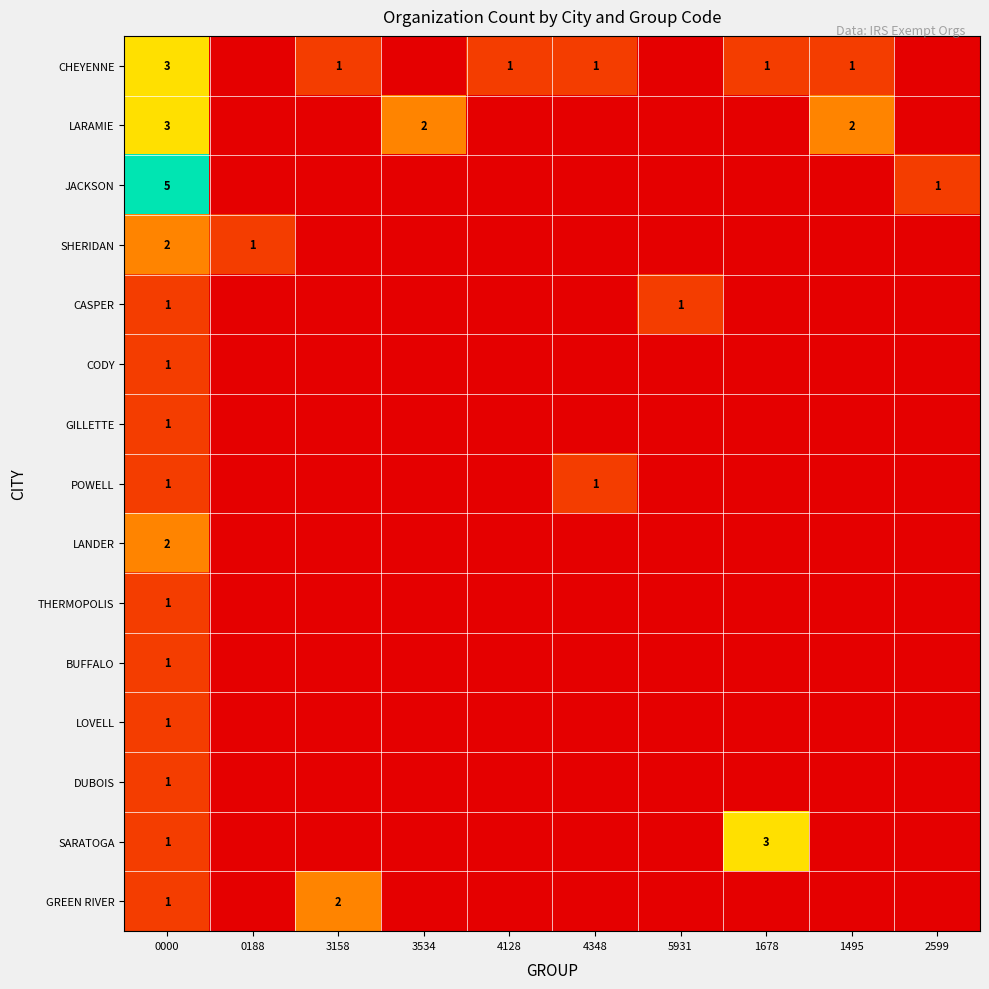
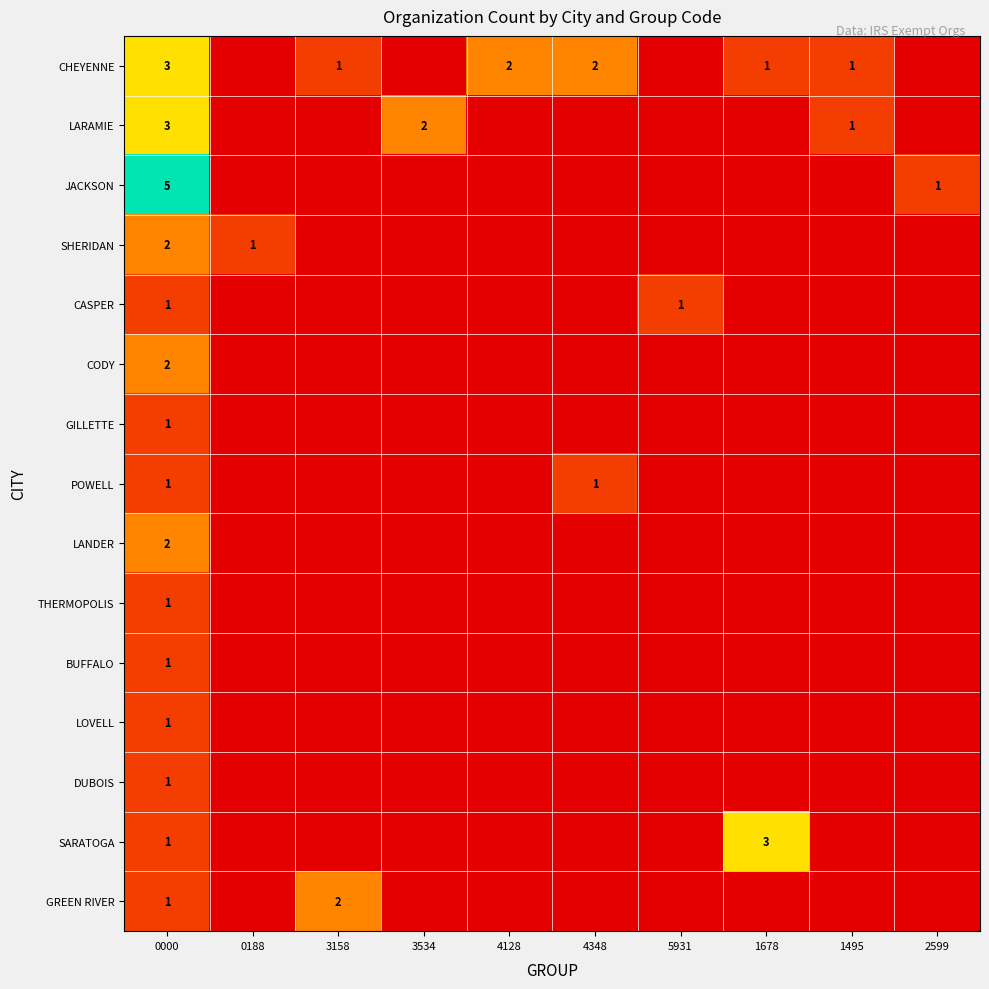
  {
    "CHEYENNE": {
      "0000": 3,
      "3158": 1,
-     "4128": 1,
-     "4348": 1,
+     "4128": 2,
+     "4348": 2,
      "1678": 1,
      "1495": 1
    },
    "LARAMIE": {
      "0000": 3,
      "3534": 2,
-     "1495": 2
+     "1495": 1
    },
    "JACKSON": {
      "0000": 5,
      "2599": 1
    },
    "SHERIDAN": {
      "0000": 2,
      "0188": 1
    },
    "CASPER": {
      "0000": 1,
      "5931": 1
    },
    "CODY": {
-     "0000": 1
+     "0000": 2
    },
    "GILLETTE": {
      "0000": 1
    },
    "POWELL": {
      "0000": 1,
      "4348": 1
    },
    "LANDER": {
      "0000": 2
    },
    "THERMOPOLIS": {
      "0000": 1
    },
    "BUFFALO": {
      "0000": 1
    },
    "LOVELL": {
      "0000": 1
    },
    "DUBOIS": {
      "0000": 1
    },
    "SARATOGA": {
      "0000": 1,
      "1678": 3
    },
    "GREEN RIVER": {
      "0000": 1,
      "3158": 2
    }
  }
